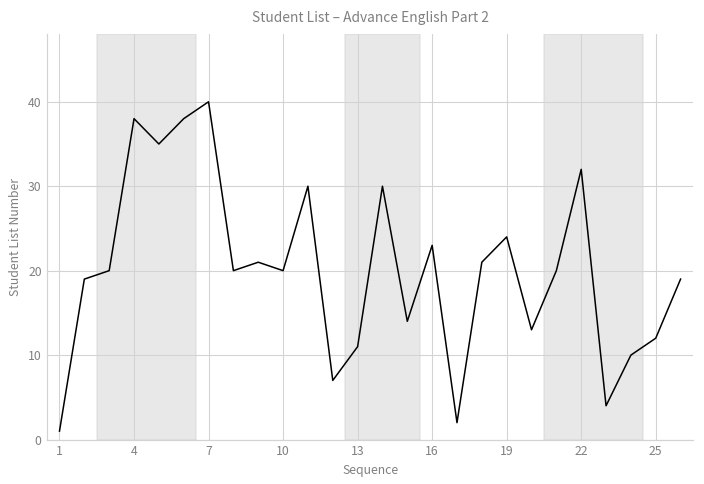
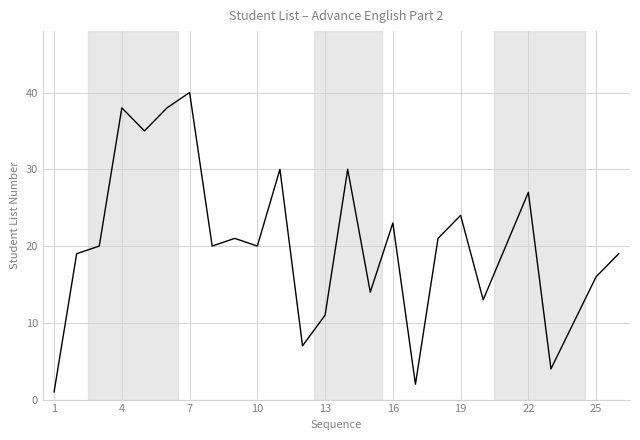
  {
    "1": 1,
    "4": 38,
    "7": 40,
    "10": 20,
    "13": 11,
    "16": 23,
    "19": 24,
-   "22": 32,
-   "25": 12
+   "22": 27,
+   "25": 16
  }
